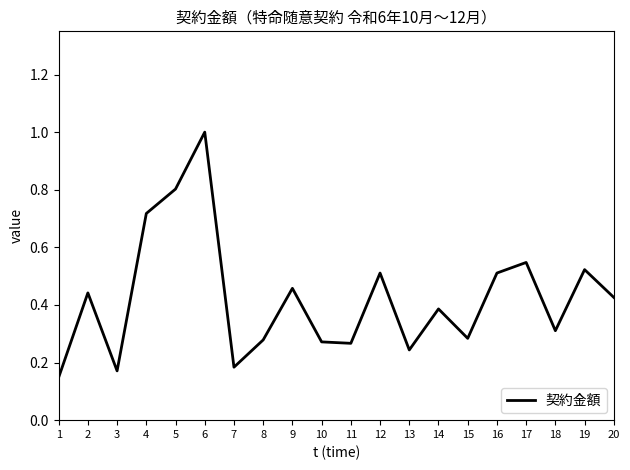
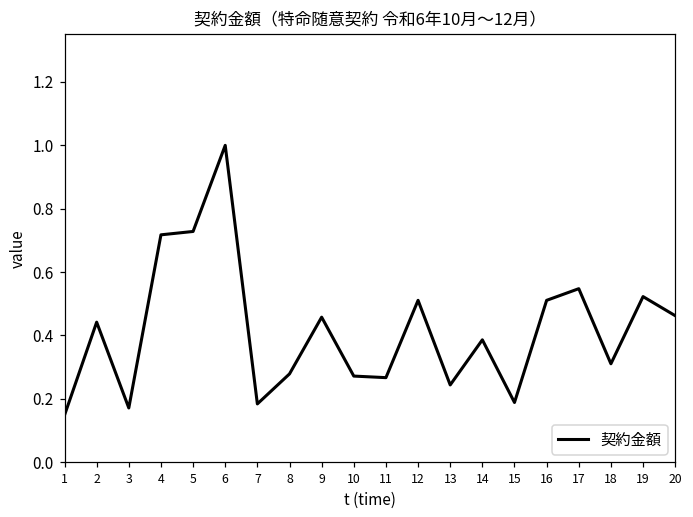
  {
    "1": 0.15,
    "2": 0.44,
    "3": 0.17,
    "4": 0.72,
-   "5": 0.80,
+   "5": 0.73,
    "6": 1.00,
    "7": 0.18,
    "8": 0.28,
    "9": 0.46,
    "10": 0.27,
    "11": 0.27,
    "12": 0.51,
    "13": 0.24,
    "14": 0.39,
-   "15": 0.28,
+   "15": 0.19,
    "16": 0.51,
    "17": 0.55,
    "18": 0.31,
    "19": 0.52,
-   "20": 0.43
+   "20": 0.46
  }
